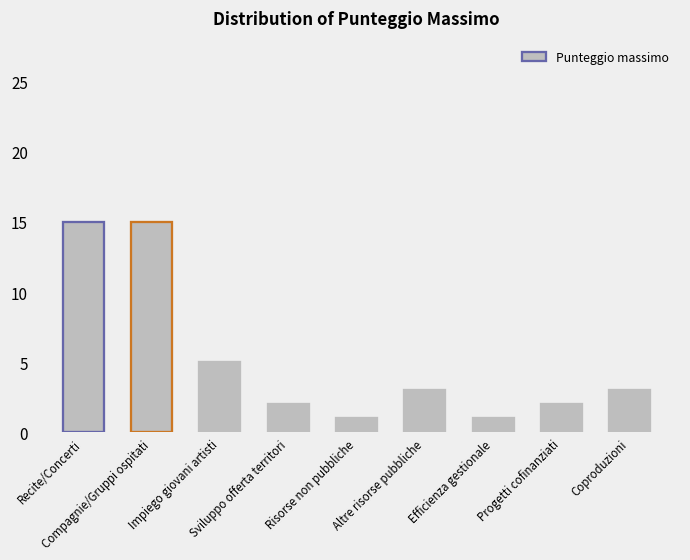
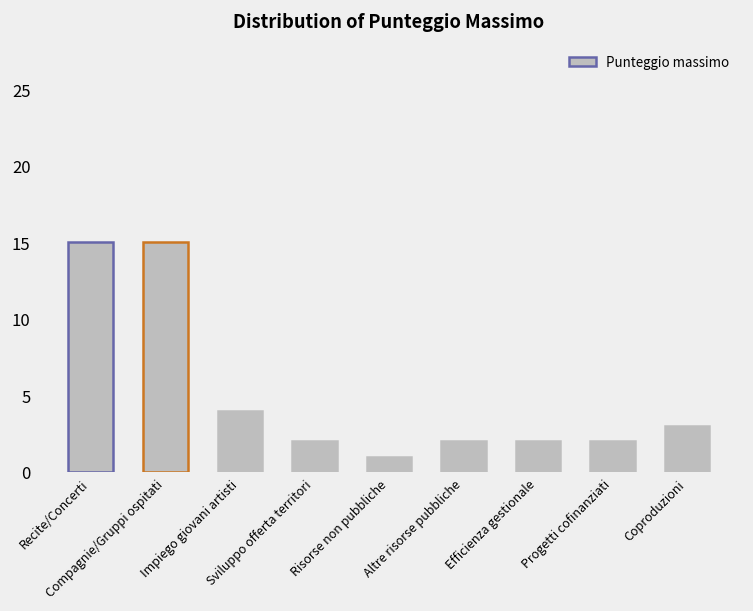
  {
    "Recite/Concerti": 15,
    "Compagnie/Gruppi ospitati": 15,
-   "Impiego giovani artisti": 5,
+   "Impiego giovani artisti": 4,
    "Sviluppo offerta territori": 2,
    "Risorse non pubbliche": 1,
-   "Altre risorse pubbliche": 3,
-   "Efficienza gestionale": 1,
+   "Altre risorse pubbliche": 2,
+   "Efficienza gestionale": 2,
    "Progetti cofinanziati": 2,
    "Coproduzioni": 3
  }
